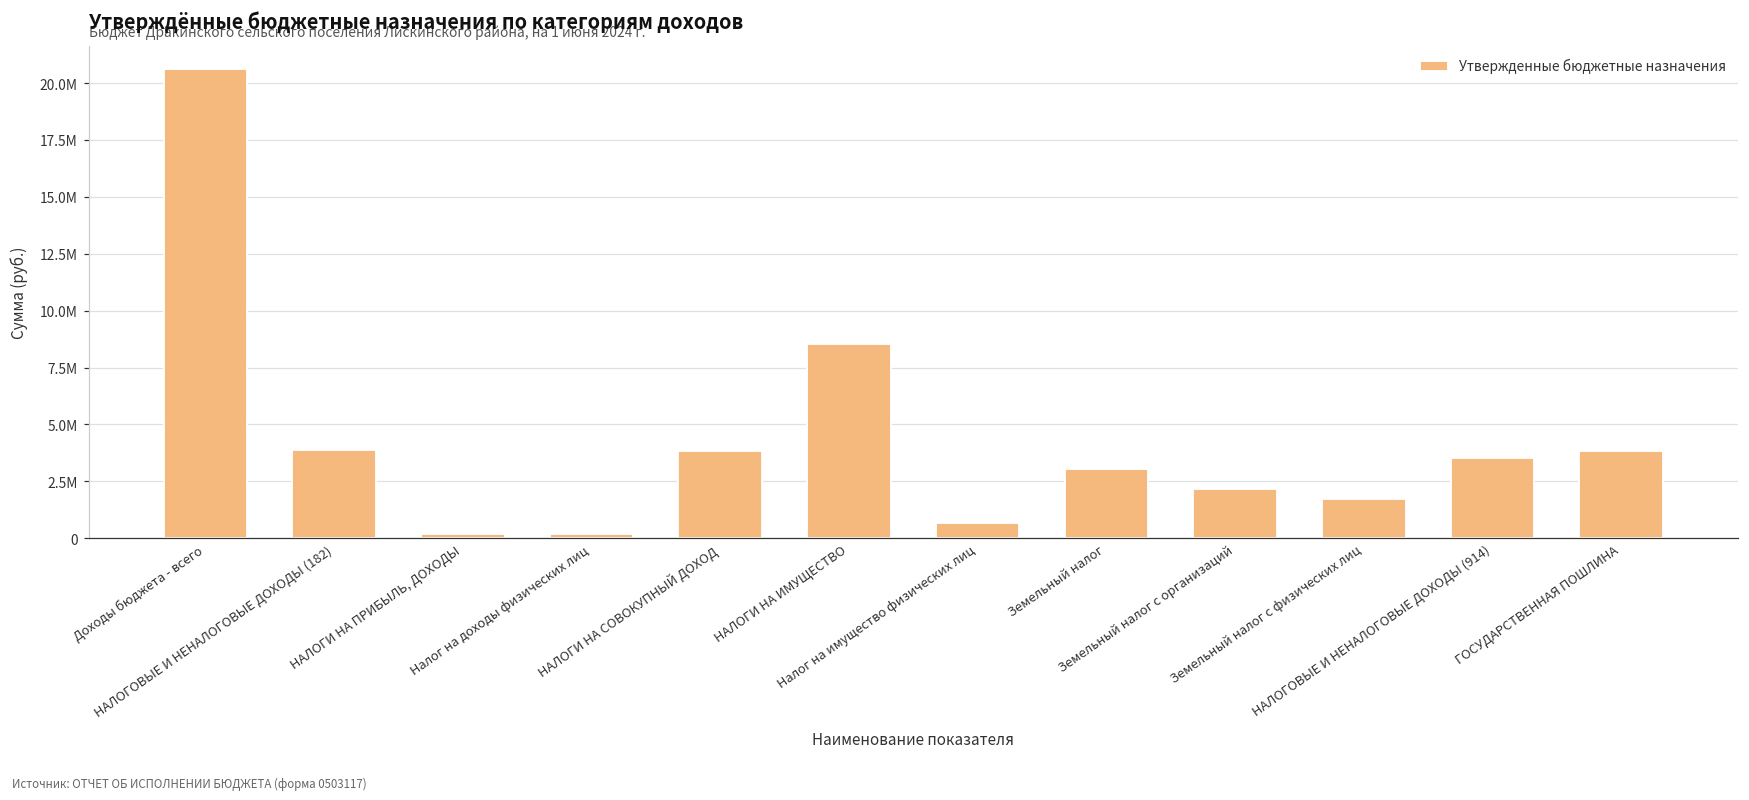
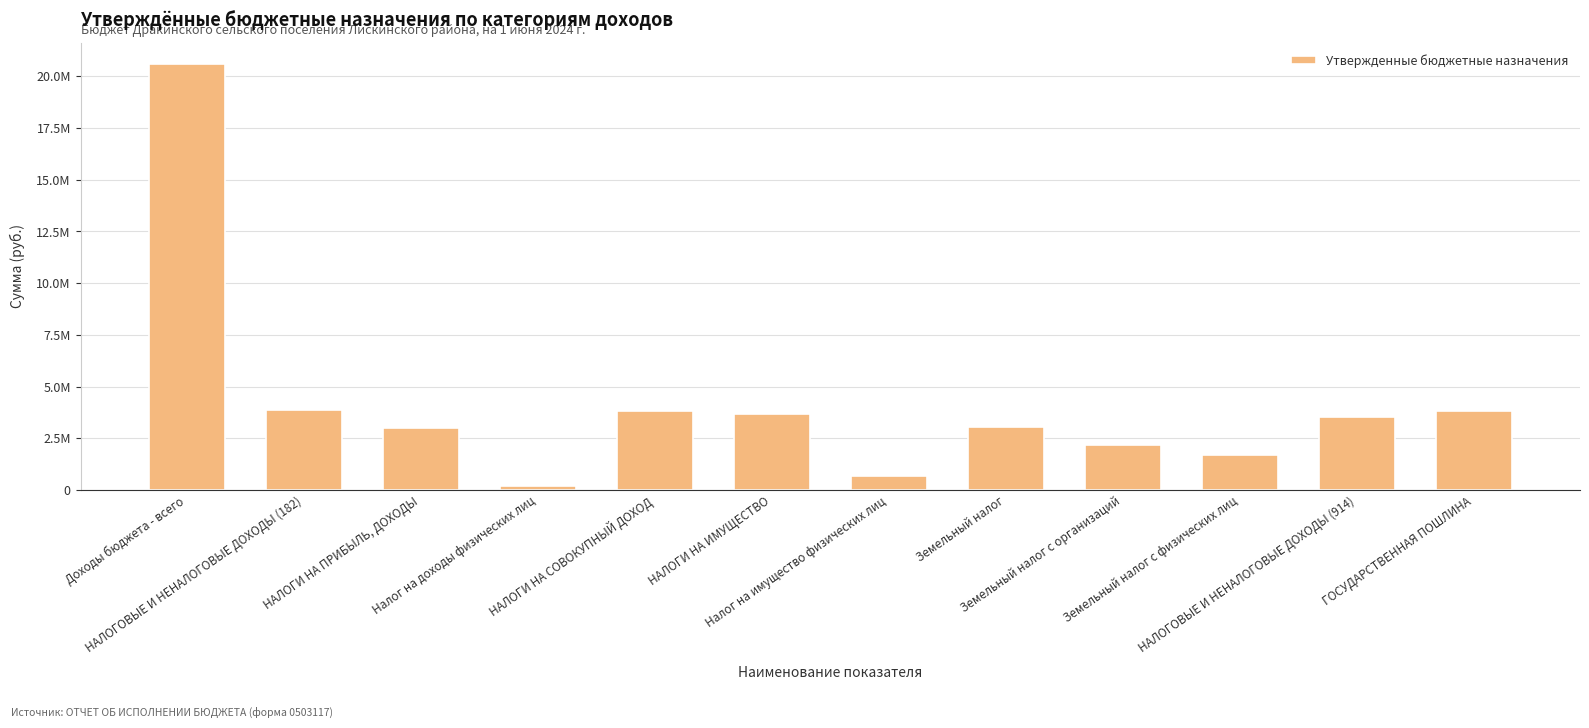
  {
    "Доходы бюджета - всего": 20600000,
    "НАЛОГОВЫЕ И НЕНАЛОГОВЫЕ ДОХОДЫ (182)": 3900000,
-   "НАЛОГИ НА ПРИБЫЛЬ, ДОХОДЫ": 200000,
+   "НАЛОГИ НА ПРИБЫЛЬ, ДОХОДЫ": 3000000,
    "Налог на доходы физических лиц": 200000,
    "НАЛОГИ НА СОВОКУПНЫЙ ДОХОД": 3800000,
-   "НАЛОГИ НА ИМУЩЕСТВО": 8500000,
+   "НАЛОГИ НА ИМУЩЕСТВО": 3700000,
    "Налог на имущество физических лиц": 700000,
    "Земельный налог": 3000000,
    "Земельный налог с организаций": 2200000,
    "Земельный налог с физических лиц": 1700000,
    "НАЛОГОВЫЕ И НЕНАЛОГОВЫЕ ДОХОДЫ (914)": 3500000,
    "ГОСУДАРСТВЕННАЯ ПОШЛИНА": 3800000
  }
